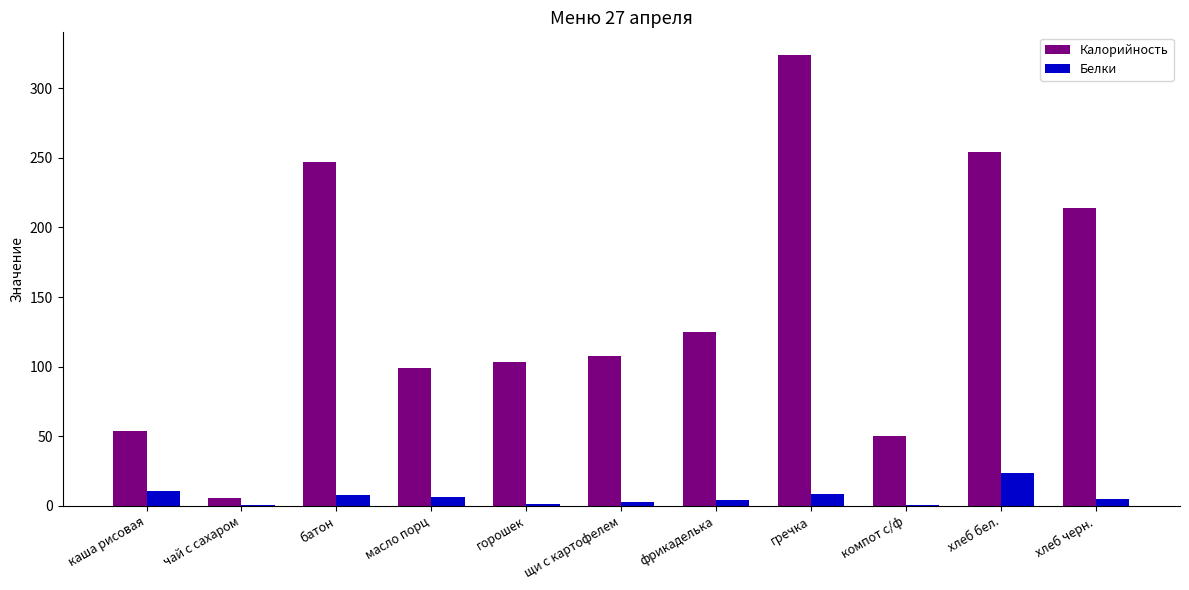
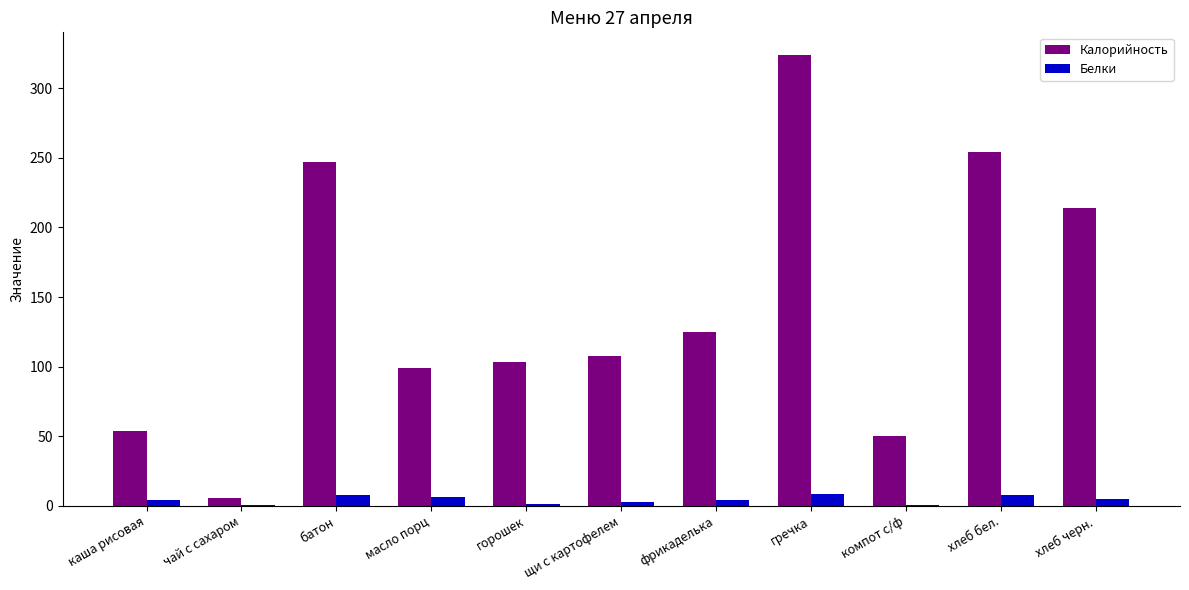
  {
    "Калорийность": {
      "каша рисовая": 54,
      "чай с сахаром": 6,
      "батон": 247,
      "масло порц": 99,
      "горошек": 103,
      "щи с картофелем": 108,
      "фрикаделька": 125,
      "гречка": 324,
      "компот с/ф": 50,
      "хлеб бел.": 254,
      "хлеб черн.": 214
    },
    "Белки": {
-     "каша рисовая": 11,
+     "каша рисовая": 4,
      "батон": 8,
      "масло порц": 7,
      "щи с картофелем": 3,
      "фрикаделька": 4,
      "гречка": 8,
-     "хлеб бел.": 24,
+     "хлеб бел.": 8,
      "хлеб черн.": 5
    }
  }
